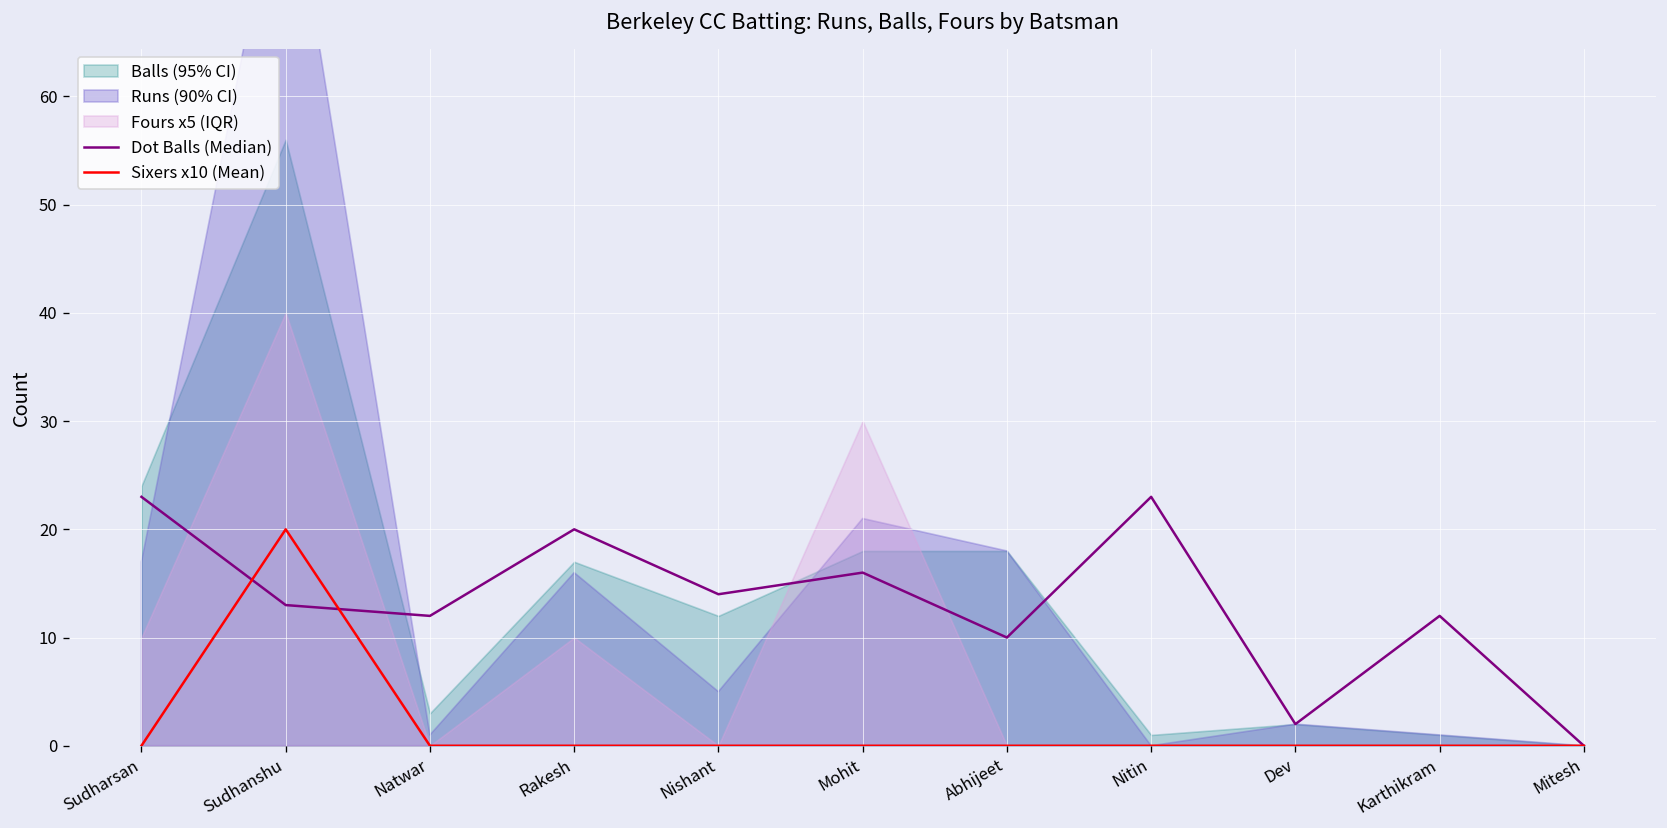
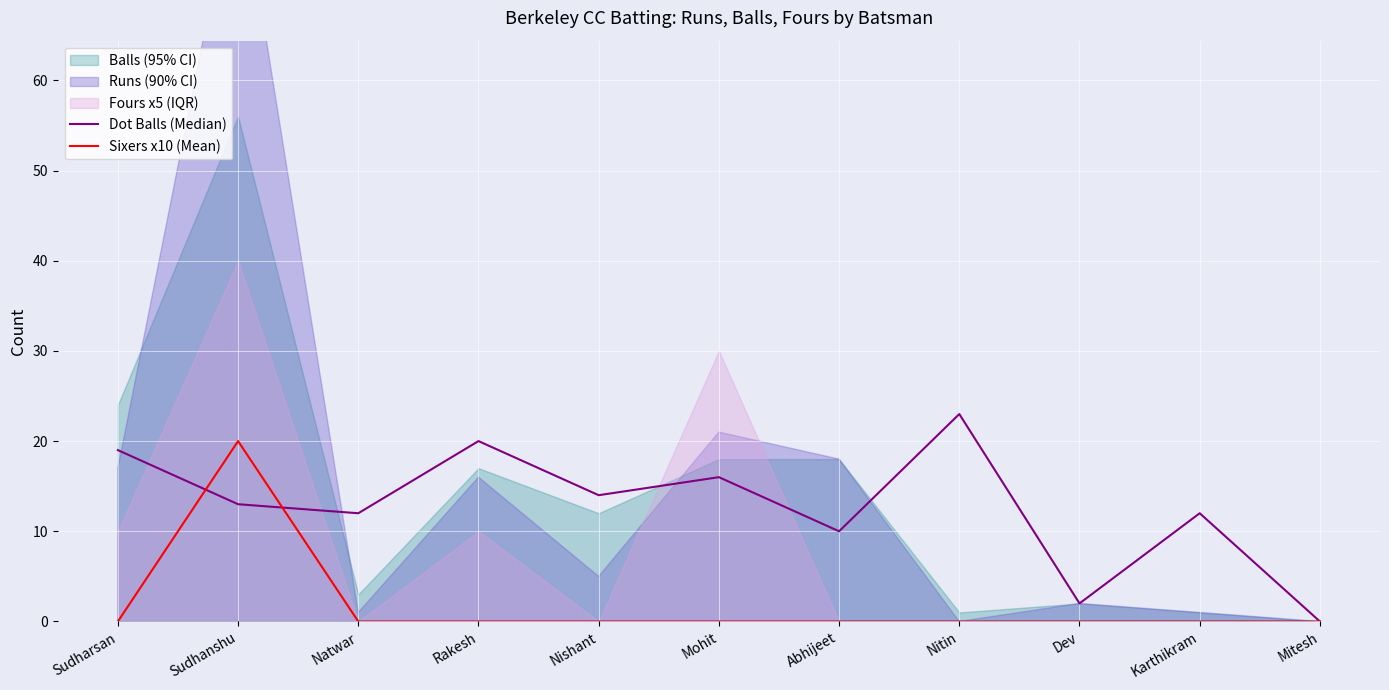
  {
    "Dot Balls (Median)": {
-     "Sudharsan": 23,
+     "Sudharsan": 19,
      "Sudhanshu": 13,
      "Natwar": 12,
      "Rakesh": 20,
      "Nishant": 14,
      "Mohit": 16,
      "Abhijeet": 10,
      "Nitin": 23,
      "Karthikram": 12
    },
    "Sixers x10 (Mean)": {
      "Sudharsan": 0,
      "Sudhanshu": 20,
      "Rakesh": 0,
      "Mohit": 0
    },
    "Fours x5 (IQR)": {
      "Sudharsan": 10,
      "Sudhanshu": 40,
      "Rakesh": 10,
      "Mohit": 30
    }
  }
